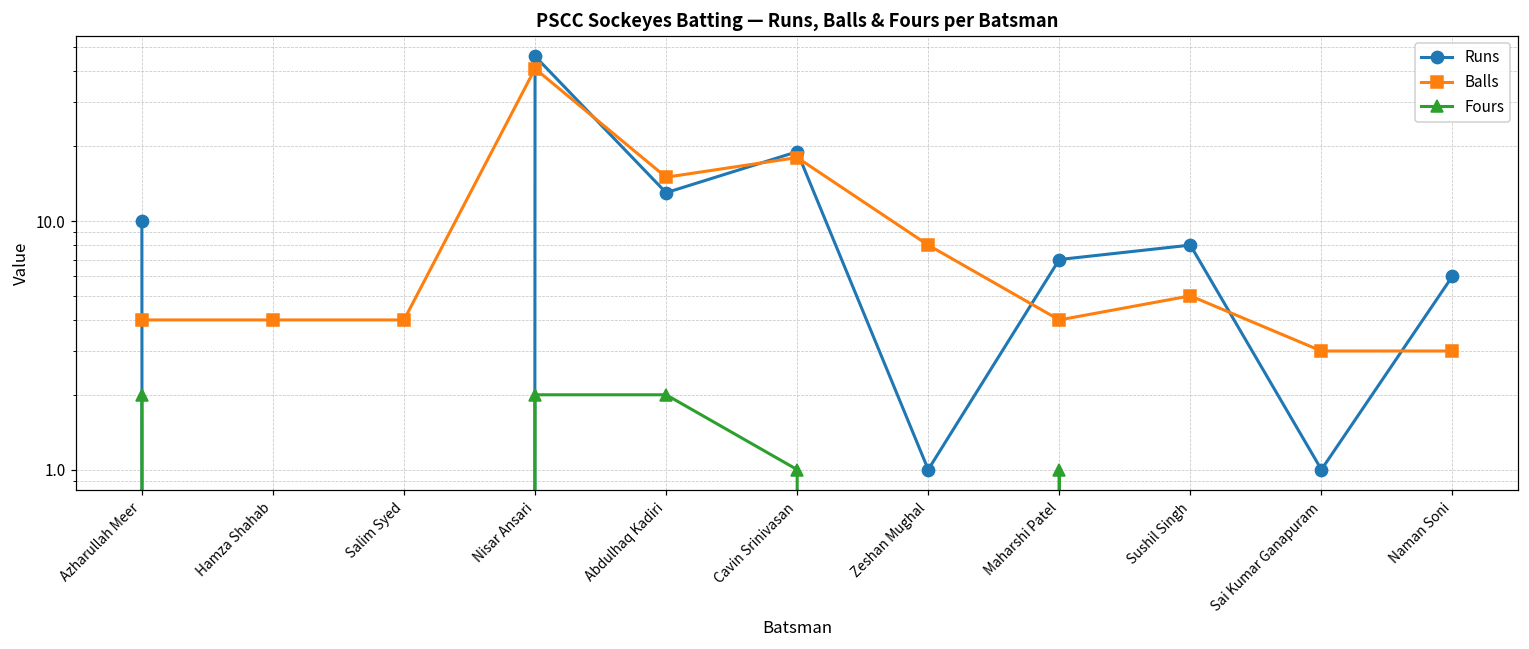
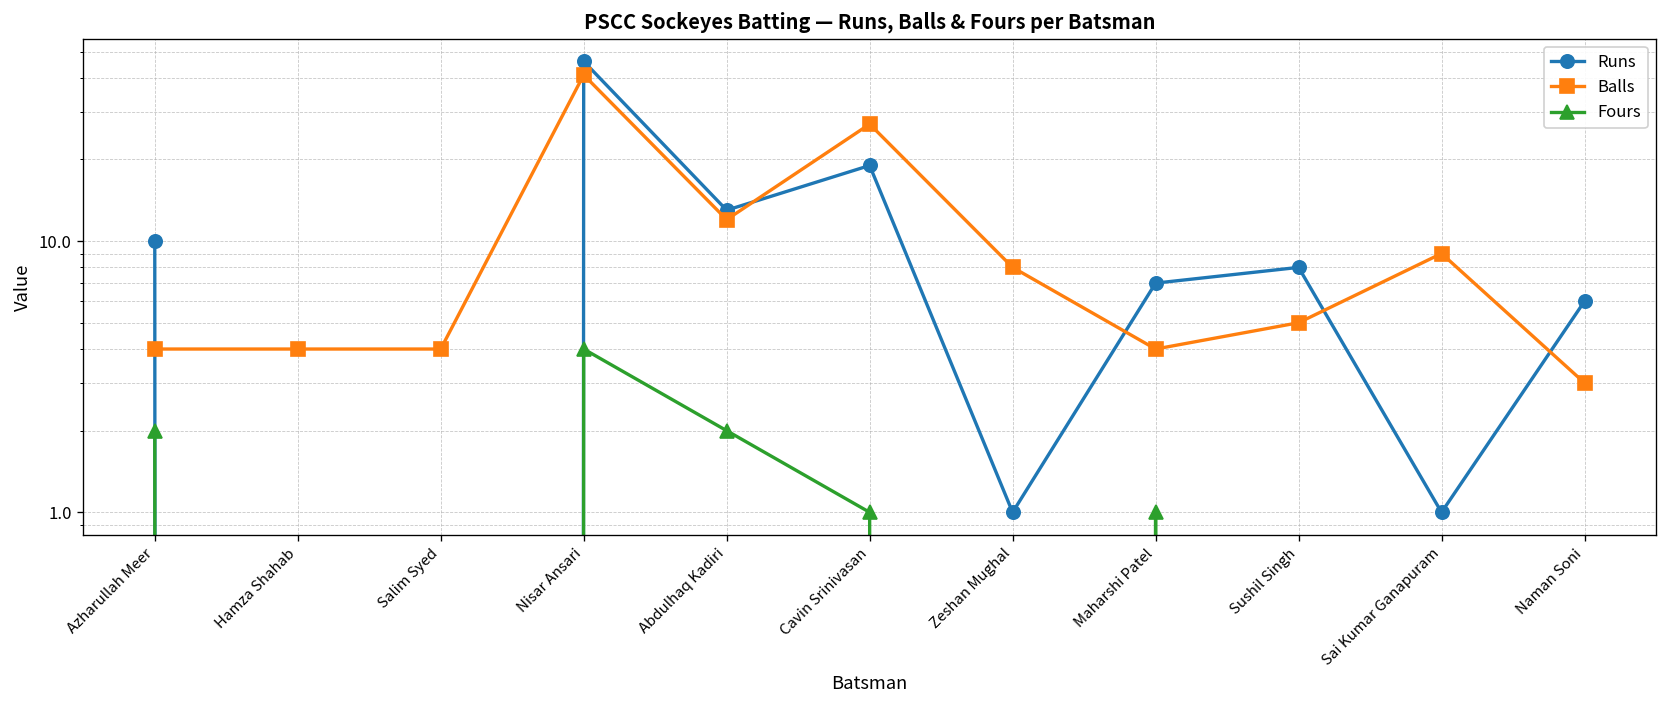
  {
    "Runs": {
      "Azharullah Meer": 10,
      "Nisar Ansari": 46,
      "Abdulhaq Kadiri": 13,
      "Cavin Srinivasan": 19,
      "Zeshan Mughal": 1,
      "Maharshi Patel": 7,
      "Sushil Singh": 8,
      "Sai Kumar Ganapuram": 1,
      "Naman Soni": 6
    },
    "Balls": {
      "Azharullah Meer": 4,
      "Hamza Shahab": 4,
      "Salim Syed": 4,
      "Nisar Ansari": 41,
-     "Abdulhaq Kadiri": 15,
-     "Cavin Srinivasan": 18,
+     "Abdulhaq Kadiri": 12,
+     "Cavin Srinivasan": 27,
      "Zeshan Mughal": 8,
      "Maharshi Patel": 4,
      "Sushil Singh": 5,
-     "Sai Kumar Ganapuram": 3,
+     "Sai Kumar Ganapuram": 9,
      "Naman Soni": 3
    },
    "Fours": {
      "Azharullah Meer": 2,
-     "Nisar Ansari": 2,
+     "Nisar Ansari": 4,
      "Abdulhaq Kadiri": 2,
      "Cavin Srinivasan": 1,
      "Maharshi Patel": 1
    }
  }
